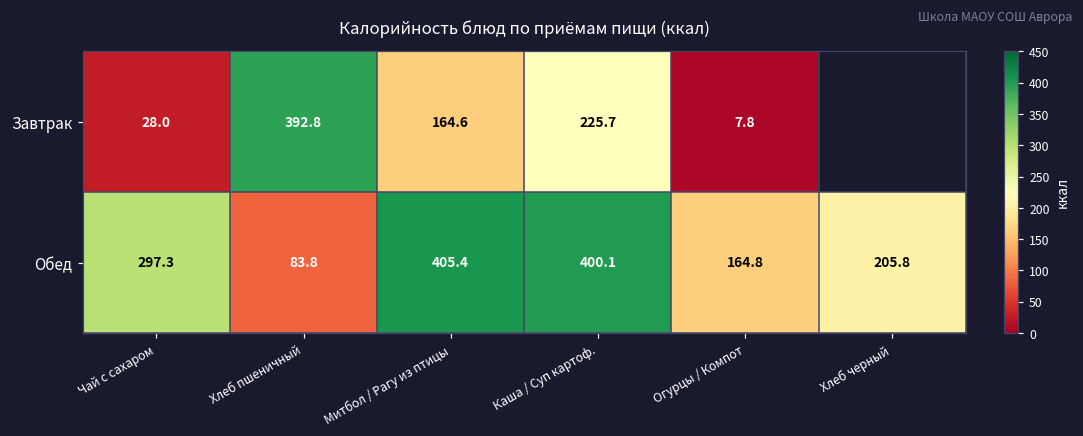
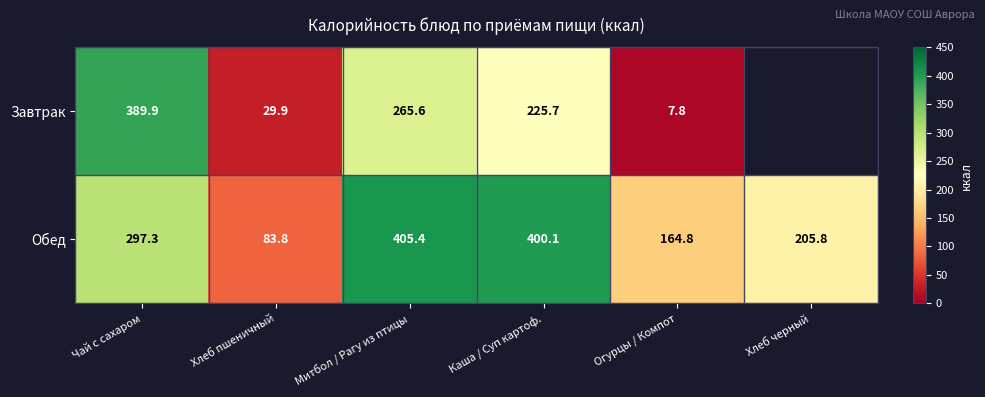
  {
    "Завтрак": {
-     "Чай с сахаром": 28.0,
-     "Хлеб пшеничный": 392.8,
-     "Митбол / Рагу из птицы": 164.6,
+     "Чай с сахаром": 389.9,
+     "Хлеб пшеничный": 29.9,
+     "Митбол / Рагу из птицы": 265.6,
      "Каша / Суп картоф.": 225.7,
      "Огурцы / Компот": 7.8
    },
    "Обед": {
      "Чай с сахаром": 297.3,
      "Хлеб пшеничный": 83.8,
      "Митбол / Рагу из птицы": 405.4,
      "Каша / Суп картоф.": 400.1,
      "Огурцы / Компот": 164.8,
      "Хлеб черный": 205.8
    }
  }
